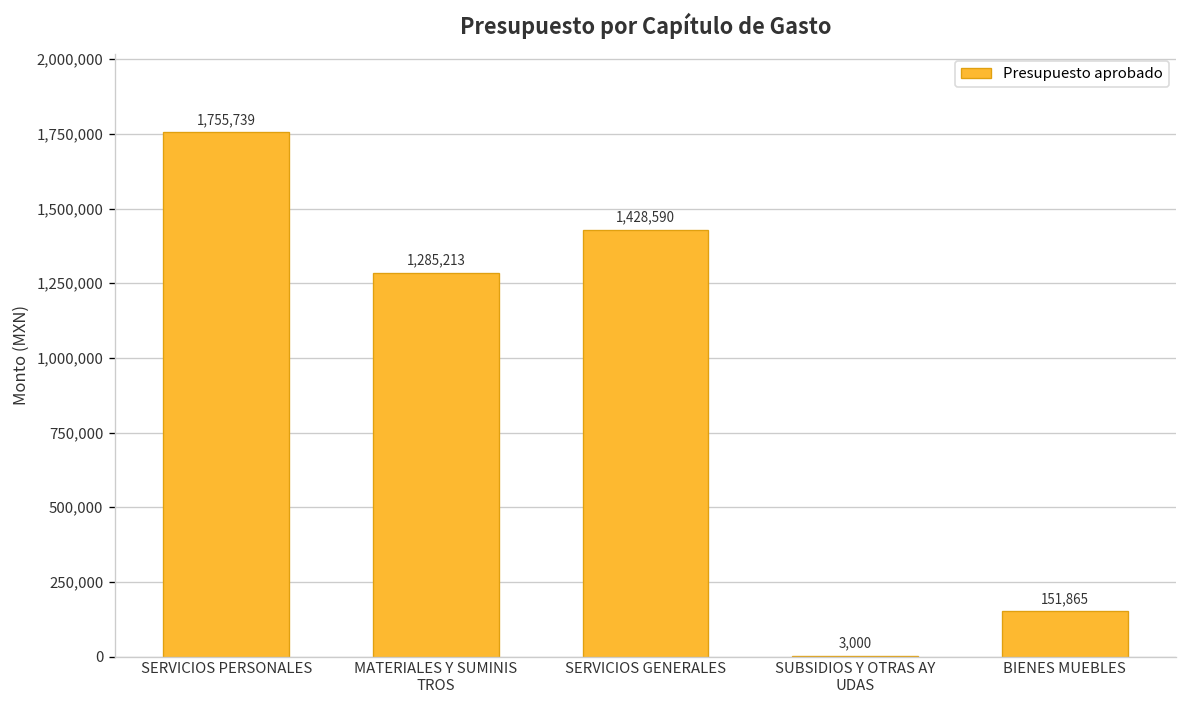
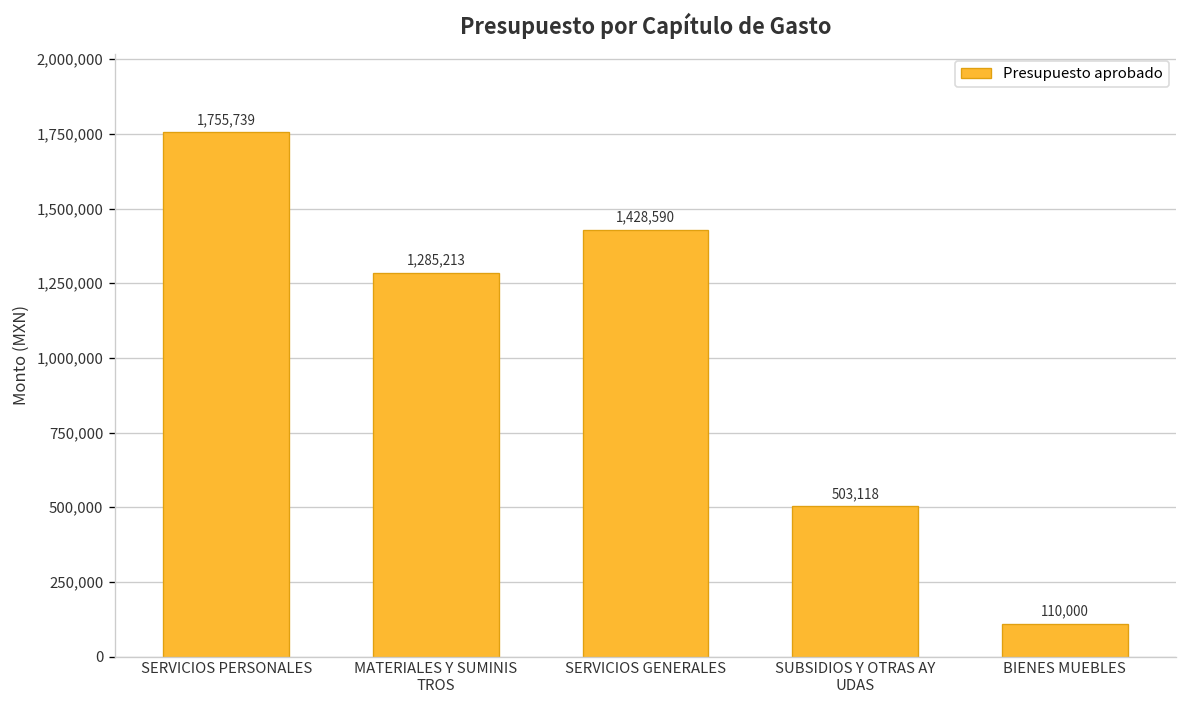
  {
    "SERVICIOS PERSONALES": "1,755,739",
    "MATERIALES Y SUMINIS TROS": "1,285,213",
    "SERVICIOS GENERALES": "1,428,590",
-   "SUBSIDIOS Y OTRAS AY UDAS": "3,000",
-   "BIENES MUEBLES": "151,865"
+   "SUBSIDIOS Y OTRAS AY UDAS": "503,118",
+   "BIENES MUEBLES": "110,000"
  }
